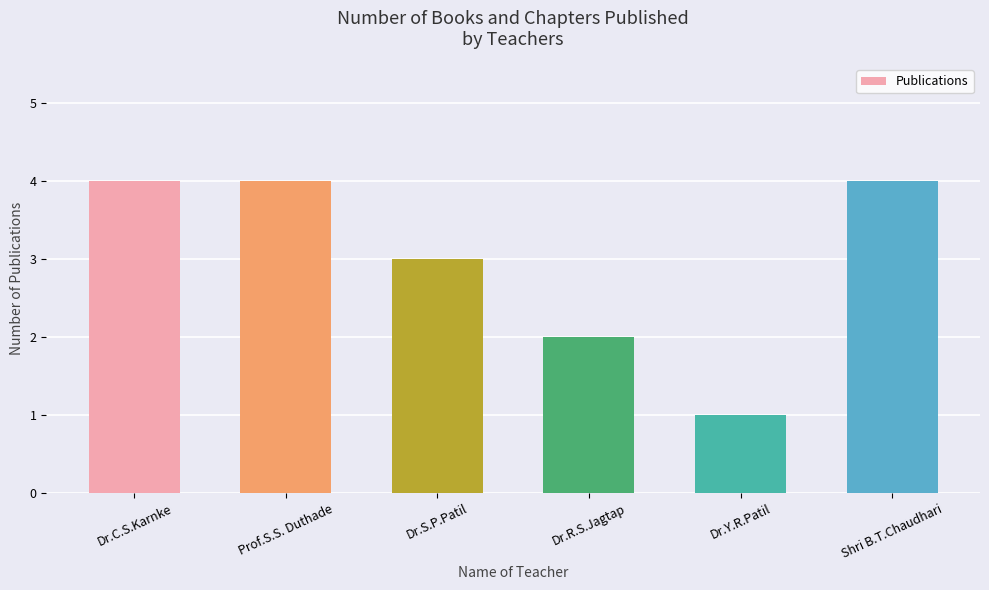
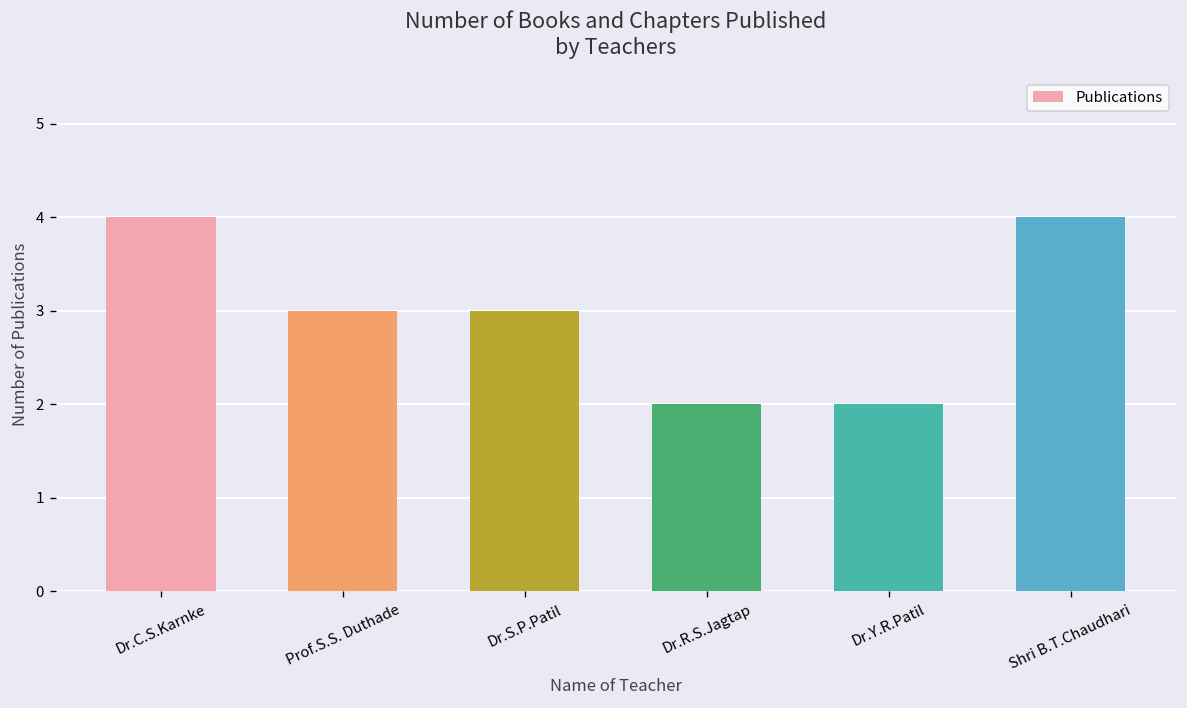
  {
    "Dr.C.S.Karnke": 4,
-   "Prof.S.S. Duthade": 4,
+   "Prof.S.S. Duthade": 3,
    "Dr.S.P.Patil": 3,
    "Dr.R.S.Jagtap": 2,
-   "Dr.Y.R.Patil": 1,
+   "Dr.Y.R.Patil": 2,
    "Shri B.T.Chaudhari": 4
  }
